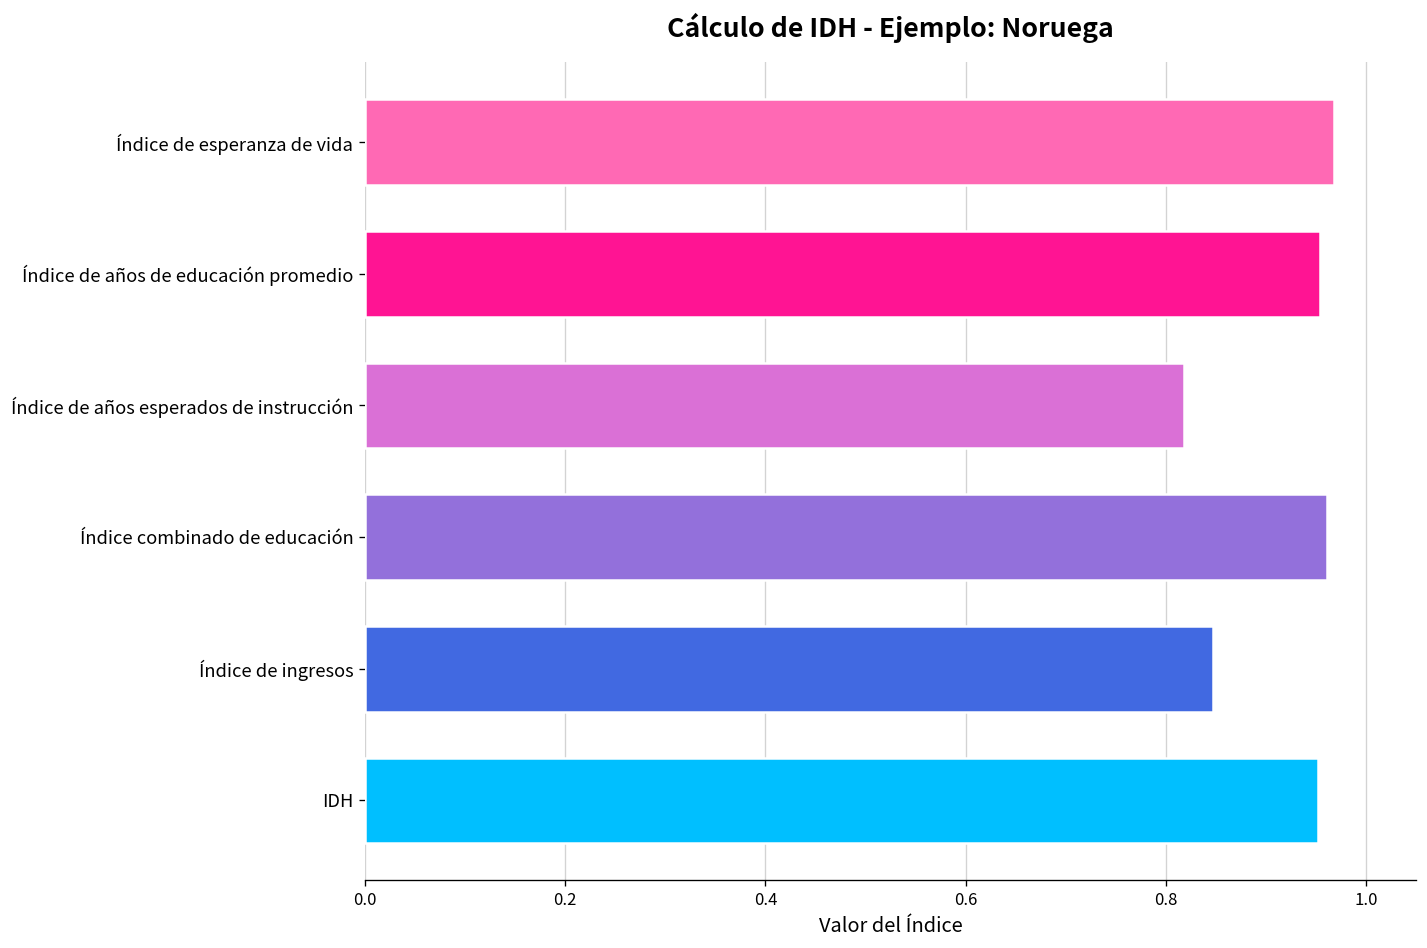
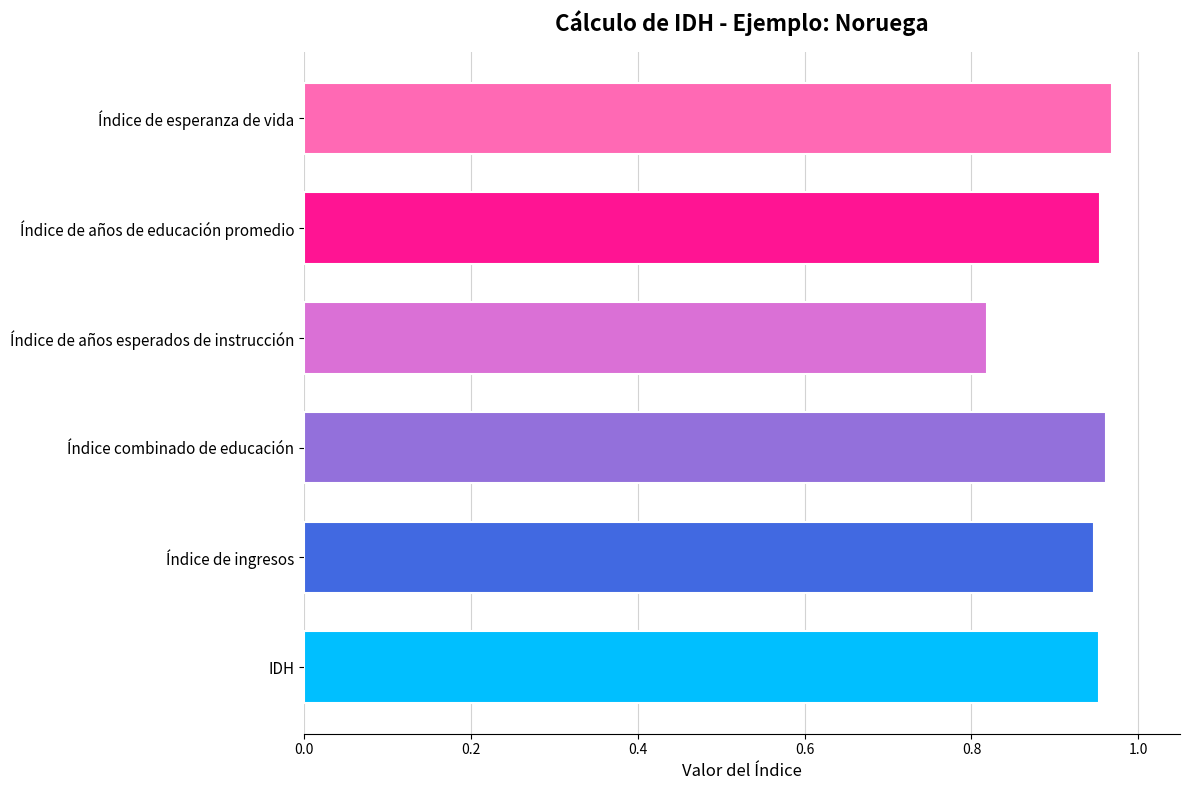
  {
    "Índice de esperanza de vida": 0.97,
    "Índice de años de educación promedio": 0.95,
    "Índice de años esperados de instrucción": 0.82,
    "Índice combinado de educación": 0.96,
-   "Índice de ingresos": 0.85,
+   "Índice de ingresos": 0.95,
    "IDH": 0.95
  }
